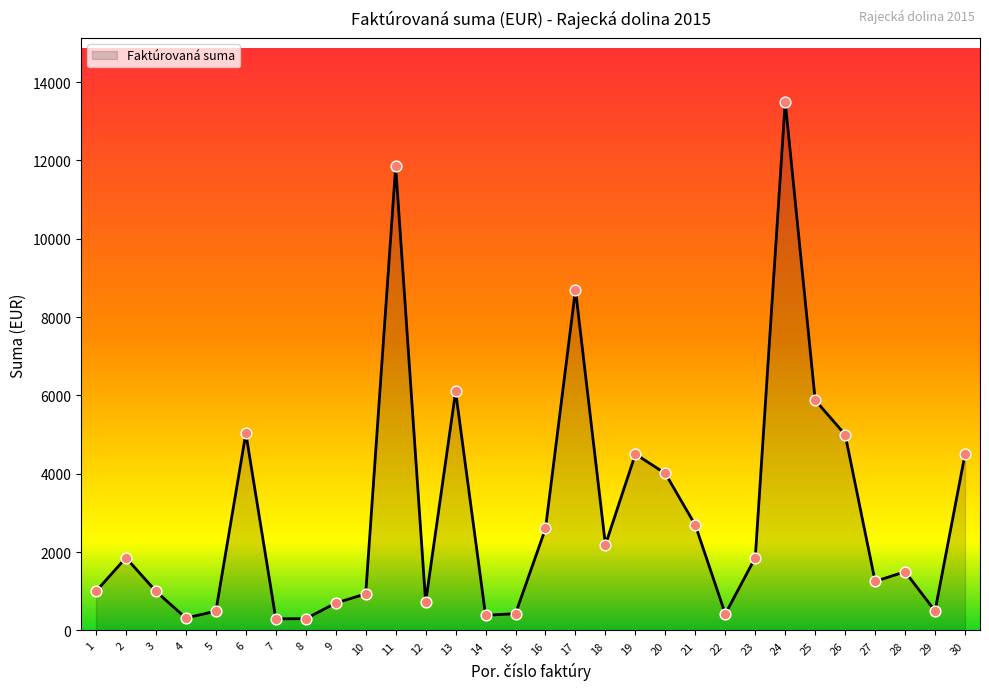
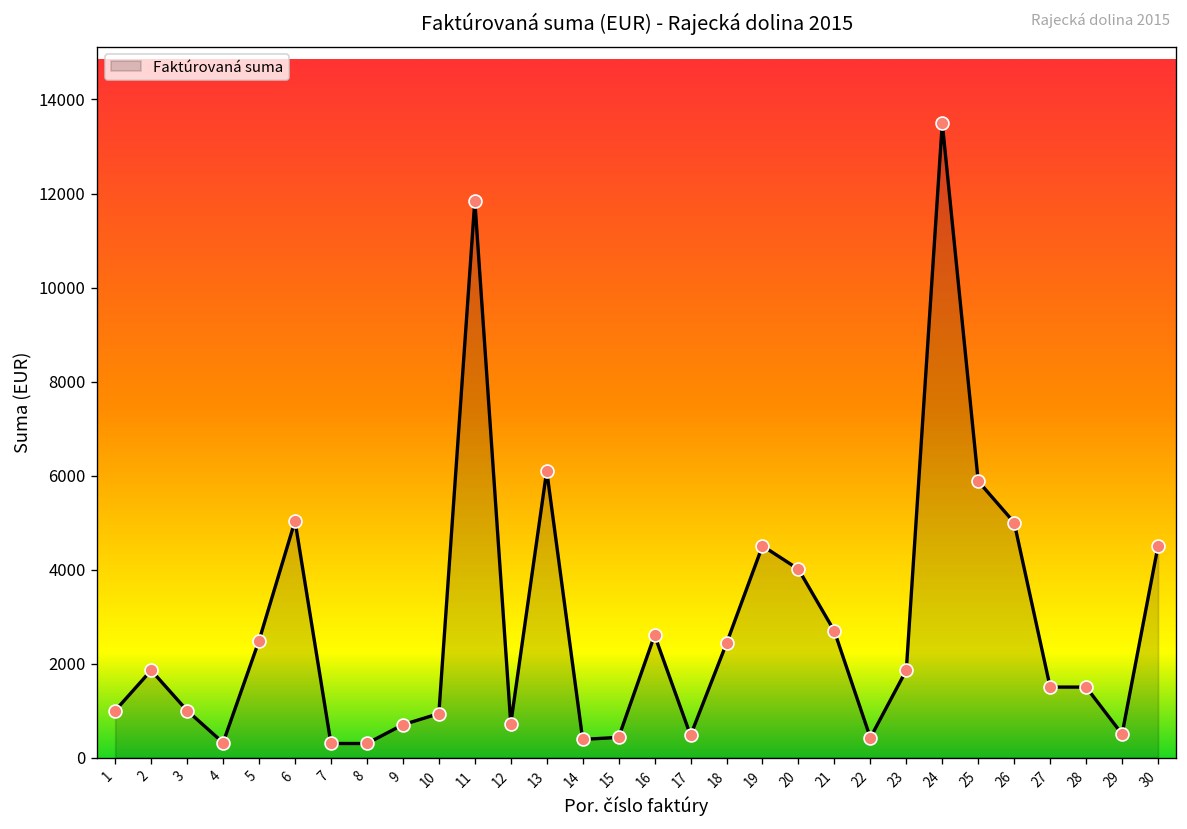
  {
    "1": 1000,
    "2": 1900,
    "3": 1000,
    "4": 300,
-   "5": 500,
+   "5": 2500,
    "6": 5000,
    "7": 300,
    "8": 300,
    "9": 700,
    "10": 900,
    "11": 11800,
    "12": 700,
    "13": 6100,
    "14": 400,
    "15": 400,
    "16": 2600,
-   "17": 8700,
-   "18": 2200,
+   "17": 500,
+   "18": 2400,
    "19": 4500,
    "20": 4000,
    "21": 2700,
    "22": 400,
    "23": 1900,
    "24": 13500,
    "25": 5900,
    "26": 5000,
-   "27": 1300,
+   "27": 1500,
    "28": 1500,
    "29": 500,
    "30": 4500
  }
